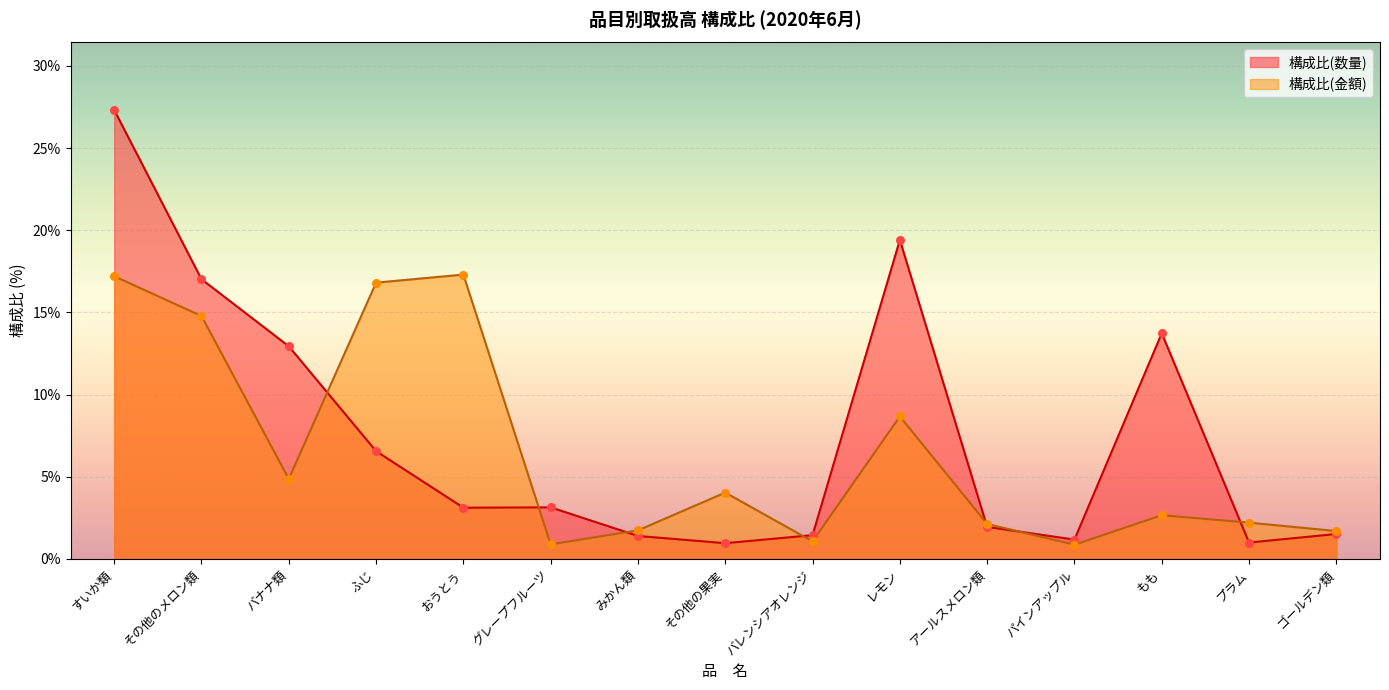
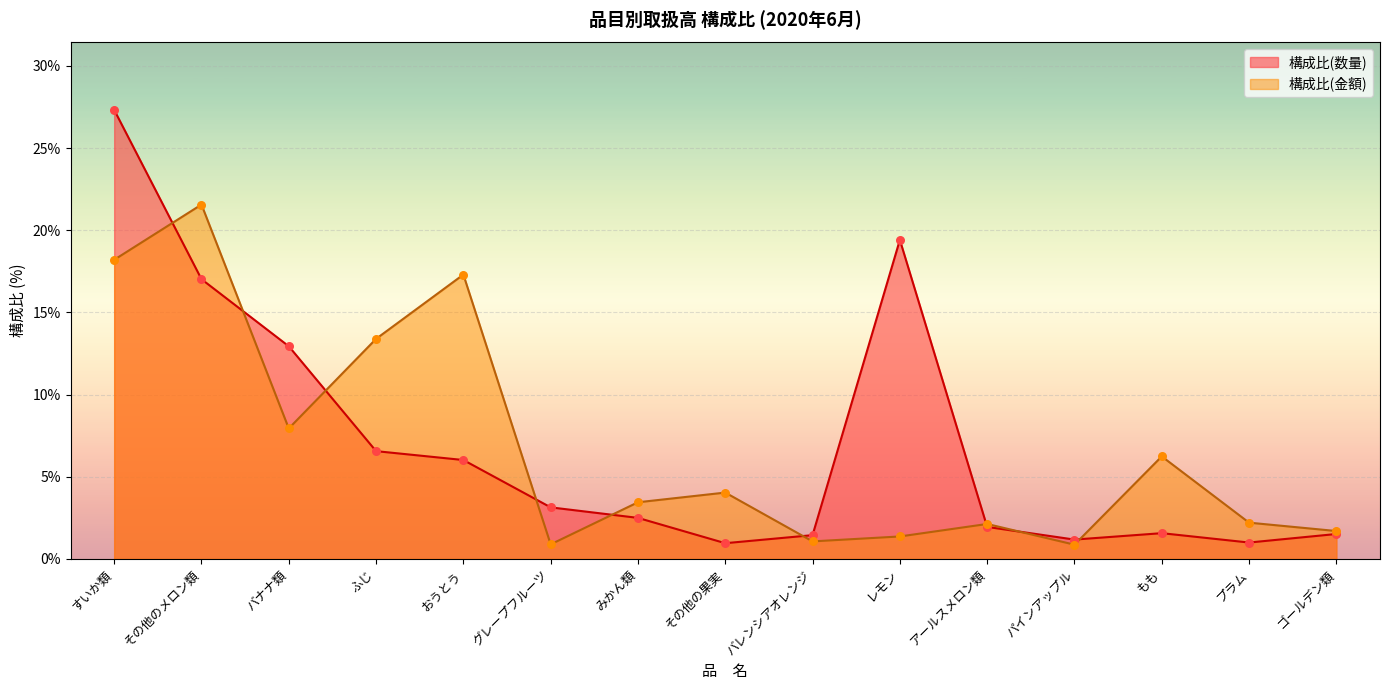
  {
    "構成比(数量)": {
      "すいか類": "27.3%",
      "その他のメロン類": "17.0%",
      "バナナ類": "12.9%",
      "ふじ": "6.6%",
-     "おうとう": "3.1%",
+     "おうとう": "6.0%",
      "グレープフルーツ": "3.1%",
-     "みかん類": "1.4%",
+     "みかん類": "2.5%",
      "その他の果実": "1.0%",
      "バレンシアオレンジ": "1.5%",
      "レモン": "19.4%",
      "アールスメロン類": "2.0%",
      "パインアップル": "1.2%",
-     "もも": "13.7%",
+     "もも": "1.6%",
      "プラム": "1.0%",
      "ゴールデン類": "1.5%"
    },
    "構成比(金額)": {
-     "すいか類": "17.2%",
-     "その他のメロン類": "14.8%",
-     "バナナ類": "4.9%",
-     "ふじ": "16.8%",
+     "すいか類": "18.2%",
+     "その他のメロン類": "21.6%",
+     "バナナ類": "7.9%",
+     "ふじ": "13.4%",
      "おうとう": "17.3%",
      "グレープフルーツ": "0.9%",
-     "みかん類": "1.7%",
+     "みかん類": "3.5%",
      "その他の果実": "4.0%",
      "バレンシアオレンジ": "1.1%",
-     "レモン": "8.7%",
+     "レモン": "1.4%",
      "アールスメロン類": "2.1%",
      "パインアップル": "0.9%",
-     "もも": "2.7%",
+     "もも": "6.2%",
      "プラム": "2.2%",
      "ゴールデン類": "1.7%"
    }
  }
